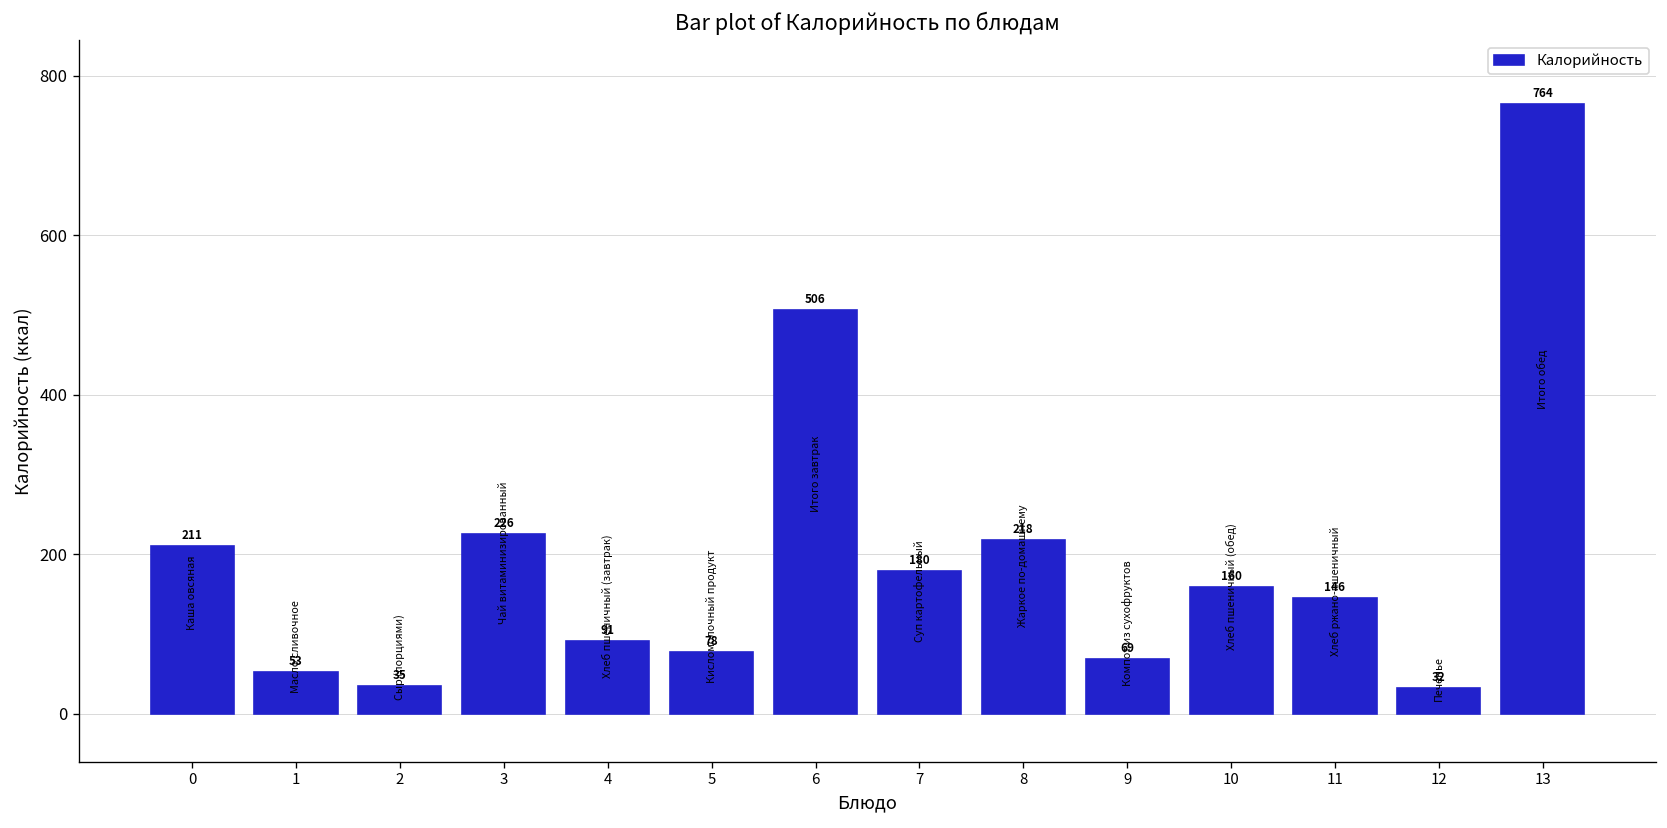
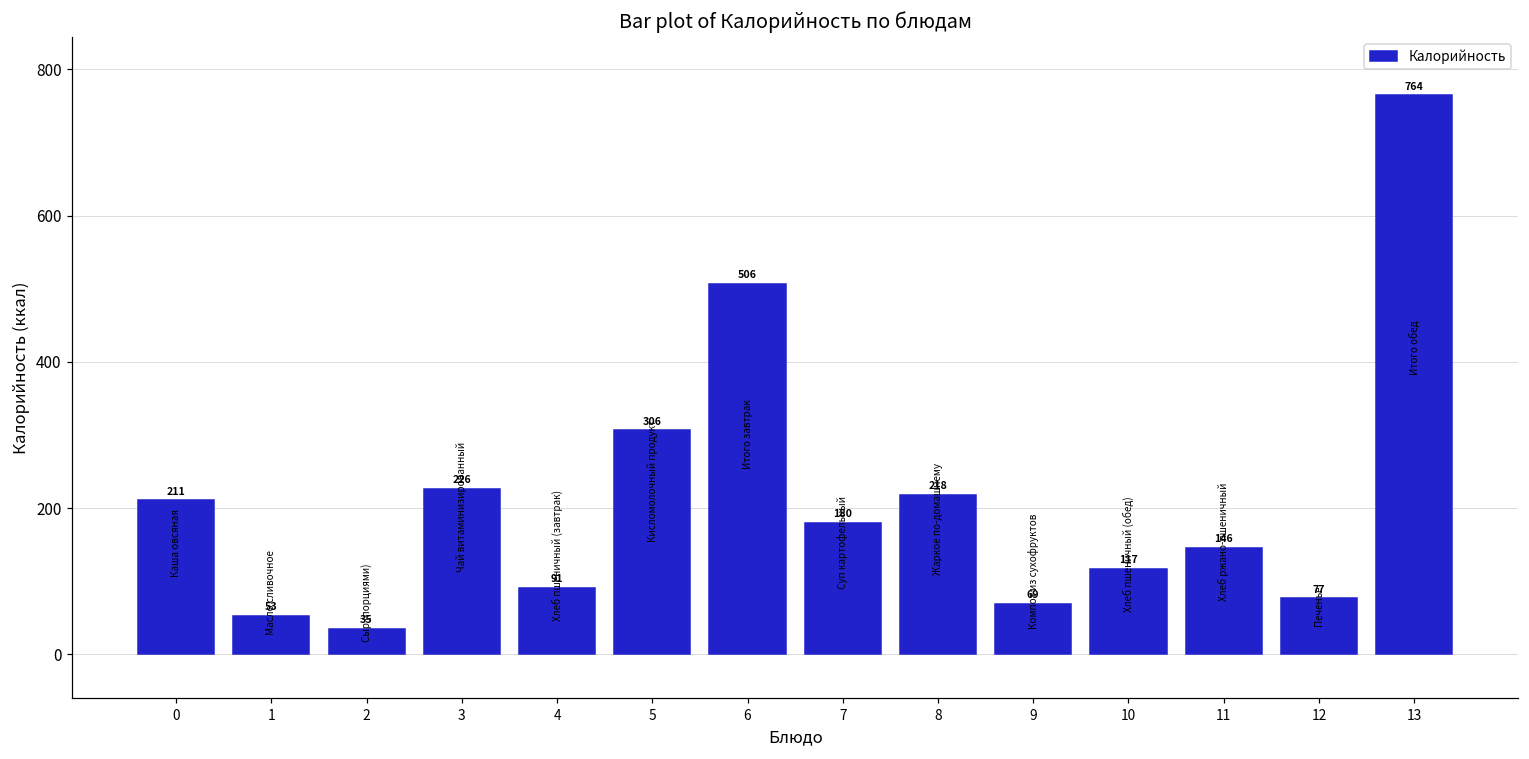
  {
    "0": 211,
-   "5": 78,
+   "5": 306,
    "6": 506,
-   "10": 160,
-   "12": 32,
+   "10": 117,
+   "12": 77,
    "13": 764
  }
